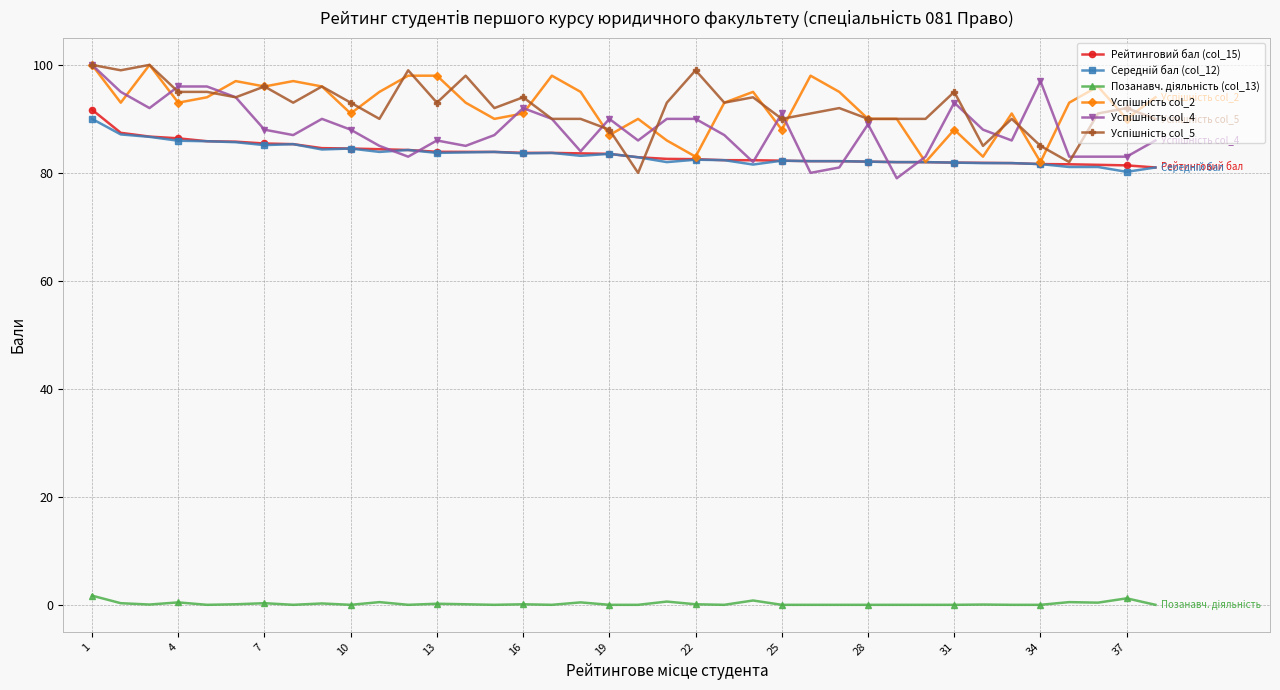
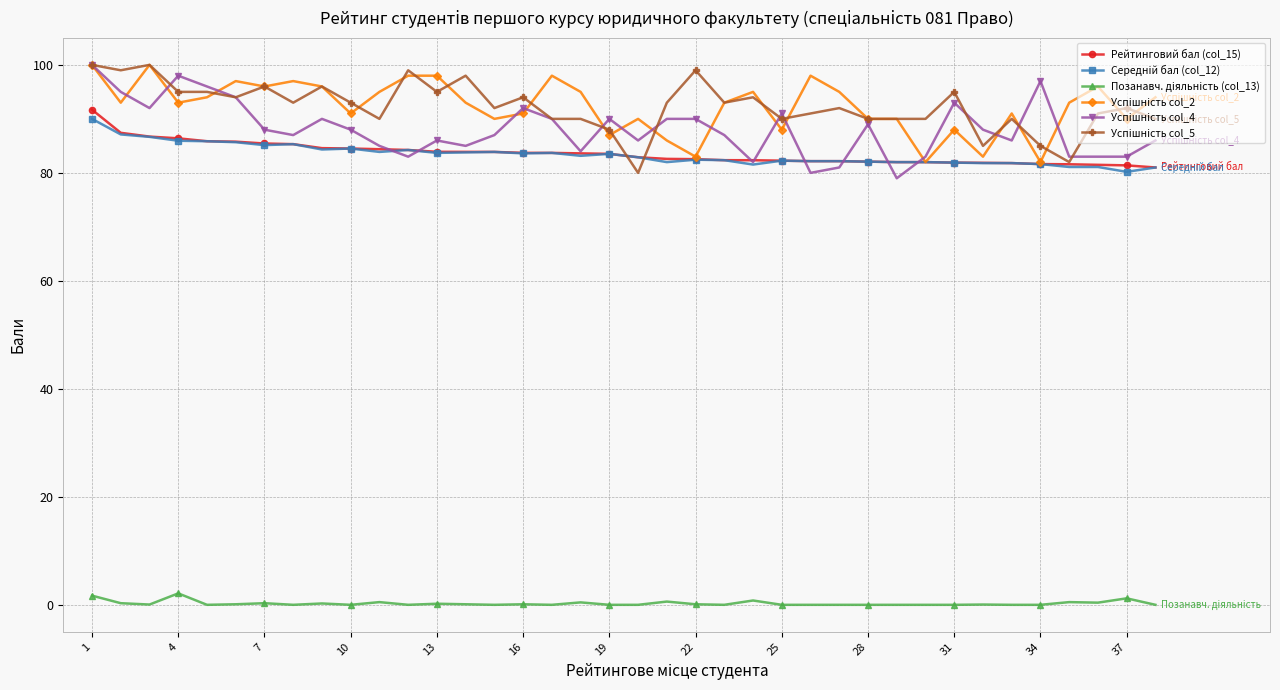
  {
    "Рейтинговий бал (col_15)": {
      "1": 92,
      "37": 81
    },
    "Середній бал (col_12)": {
      "1": 90,
      "37": 80
    },
    "Позанавч. діяльність (col_13)": {
      "1": 2,
-     "4": 0,
+     "4": 2,
      "7": 0,
      "10": 0,
      "13": 0,
      "16": 0,
      "19": 0,
      "22": 0,
      "25": 0,
      "28": 0,
      "31": 0,
      "34": 0,
      "37": 1
    },
    "Успішність col_2": {
      "4": 93,
      "10": 91,
      "13": 98,
      "16": 91,
      "19": 87,
      "25": 88,
      "31": 88
    },
    "Успішність col_4": {
-     "4": 96,
+     "4": 98,
      "7": 88,
      "10": 88,
      "13": 86,
      "16": 92,
      "19": 90,
      "22": 90,
      "25": 91,
      "28": 89,
      "31": 93,
      "34": 97,
      "37": 83
    },
    "Успішність col_5": {
      "4": 95,
      "10": 93,
-     "13": 93,
+     "13": 95,
      "16": 94,
      "19": 88,
      "22": 99,
      "25": 90,
      "31": 95,
      "34": 85
    }
  }
